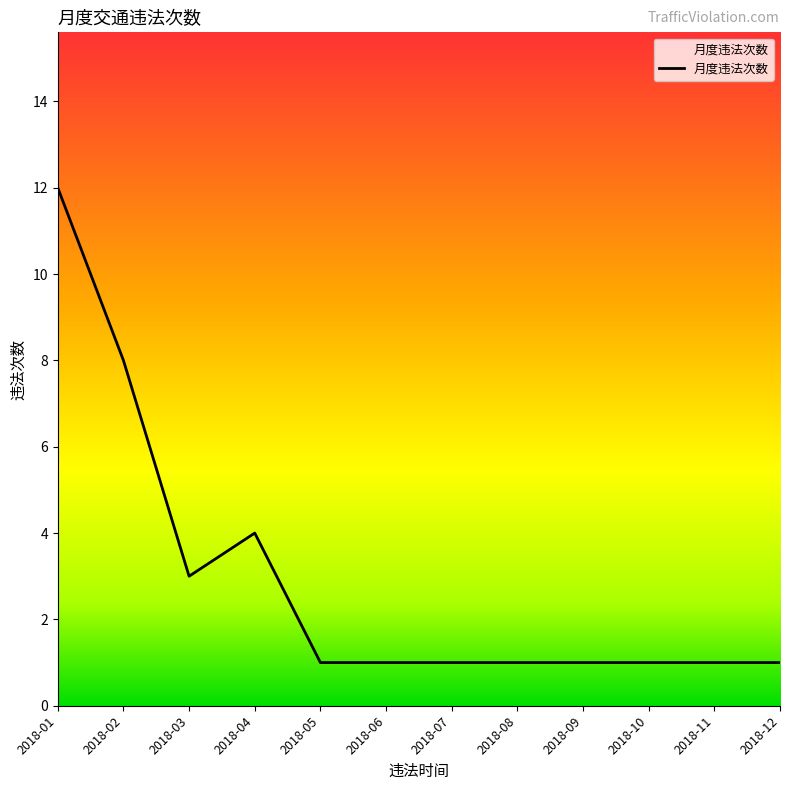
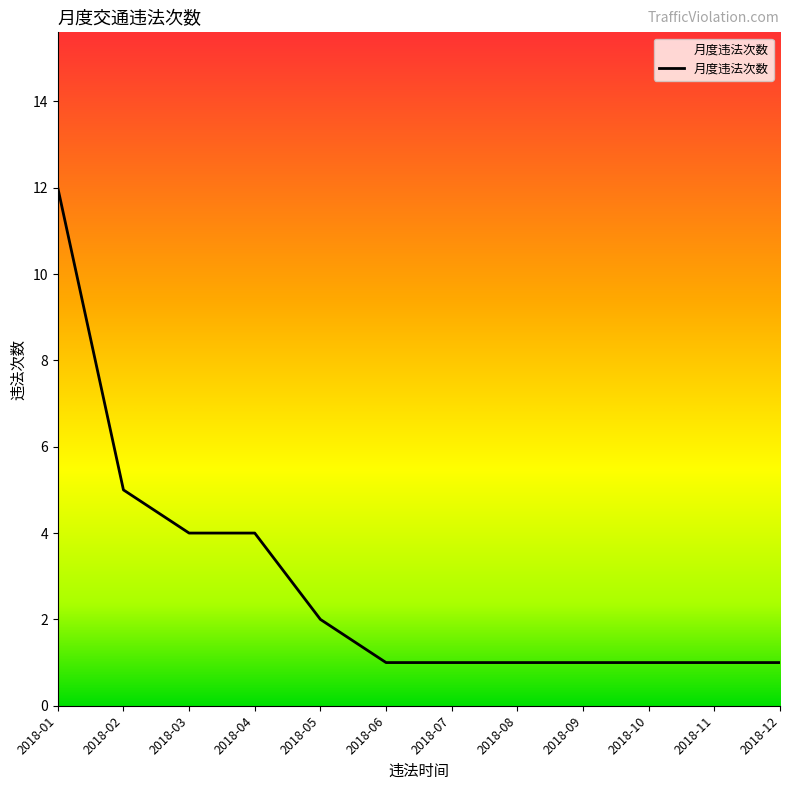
  {
    "2018-01": 12,
-   "2018-02": 8,
-   "2018-03": 3,
+   "2018-02": 5,
+   "2018-03": 4,
    "2018-04": 4,
-   "2018-05": 1,
+   "2018-05": 2,
    "2018-06": 1,
    "2018-07": 1,
    "2018-08": 1,
    "2018-09": 1,
    "2018-10": 1,
    "2018-11": 1,
    "2018-12": 1
  }
